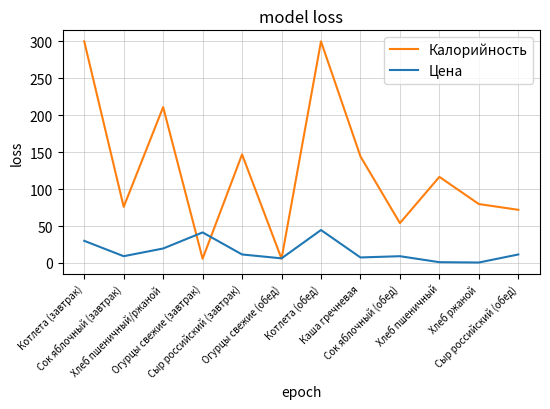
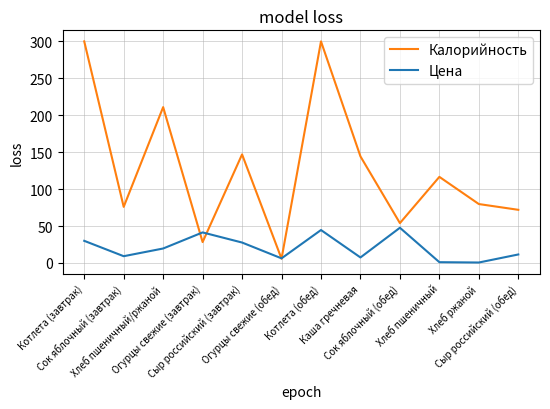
  {
    "Калорийность": {
      "Котлета (завтрак)": 300,
      "Сок яблочный (завтрак)": 80,
      "Хлеб пшеничный/ржаной": 210,
-     "Огурцы свежие (завтрак)": 10,
+     "Огурцы свежие (завтрак)": 30,
      "Сыр российский (завтрак)": 150,
      "Котлета (обед)": 300,
      "Каша гречневая": 140,
      "Сок яблочный (обед)": 50,
      "Хлеб пшеничный": 120,
      "Хлеб ржаной": 80,
      "Сыр российский (обед)": 70
    },
    "Цена": {
      "Котлета (завтрак)": 30,
      "Сок яблочный (завтрак)": 10,
      "Хлеб пшеничный/ржаной": 20,
      "Огурцы свежие (завтрак)": 40,
-     "Сыр российский (завтрак)": 10,
+     "Сыр российский (завтрак)": 30,
      "Котлета (обед)": 40,
      "Каша гречневая": 10,
-     "Сок яблочный (обед)": 10,
+     "Сок яблочный (обед)": 50,
      "Хлеб пшеничный": 0,
      "Хлеб ржаной": 0,
      "Сыр российский (обед)": 10
    }
  }
